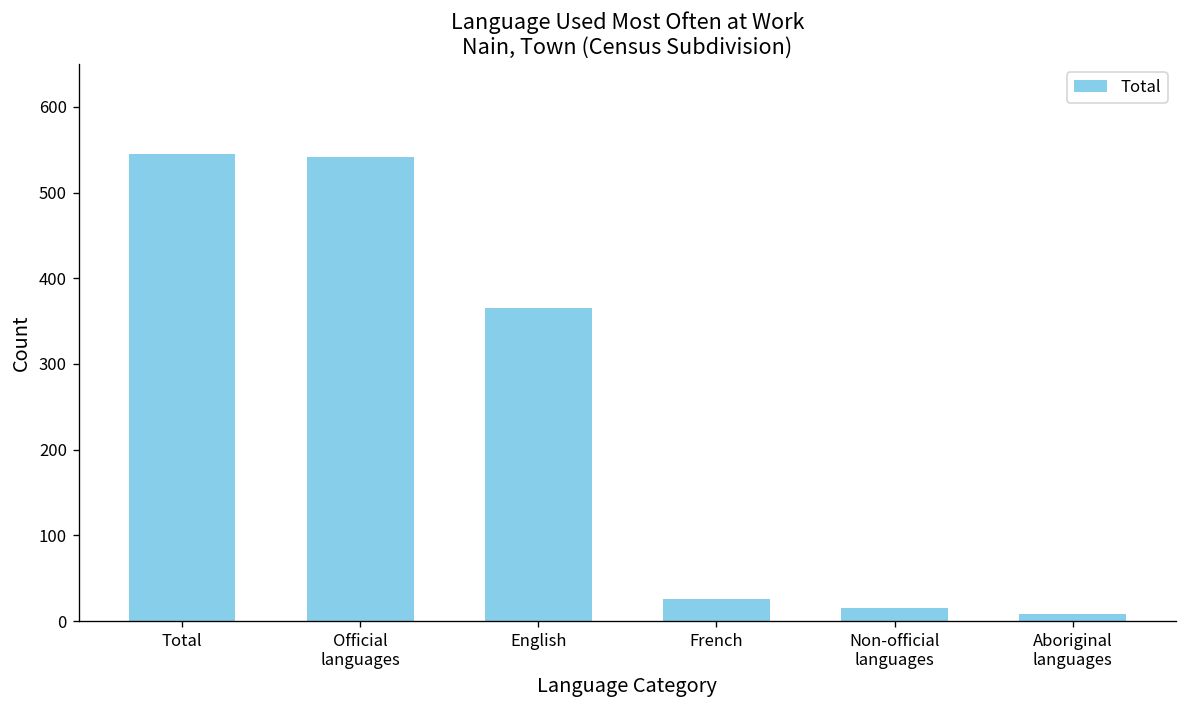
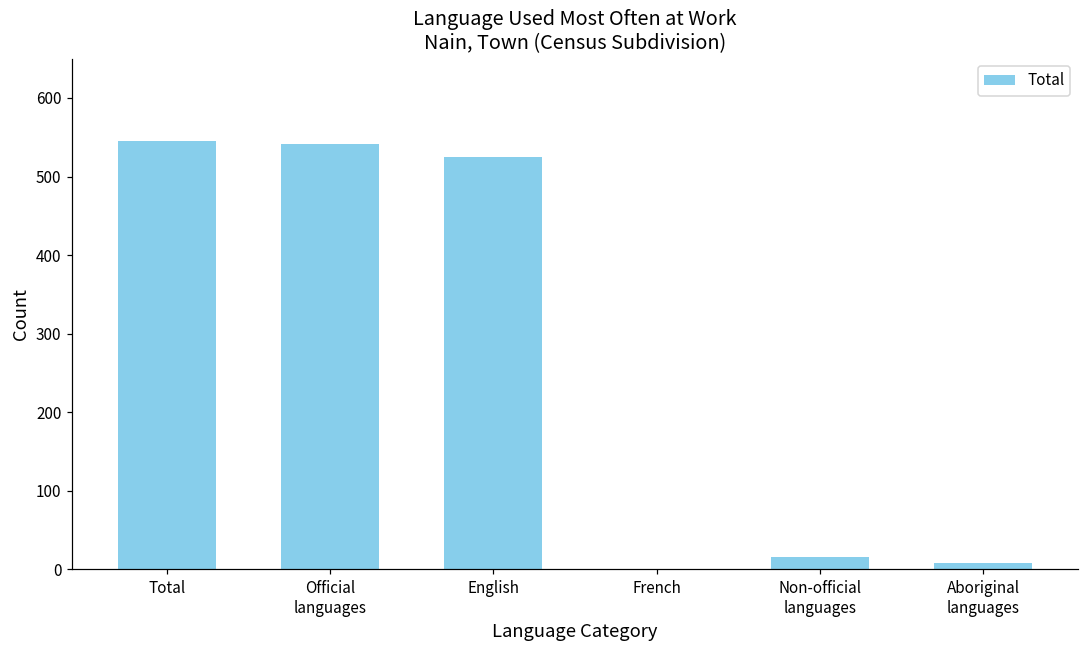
  {
    "Total": 550,
    "Official languages": 540,
-   "English": 370,
-   "French": 30,
+   "English": 530,
+   "French": 0,
    "Non-official languages": 20,
    "Aboriginal languages": 10
  }
